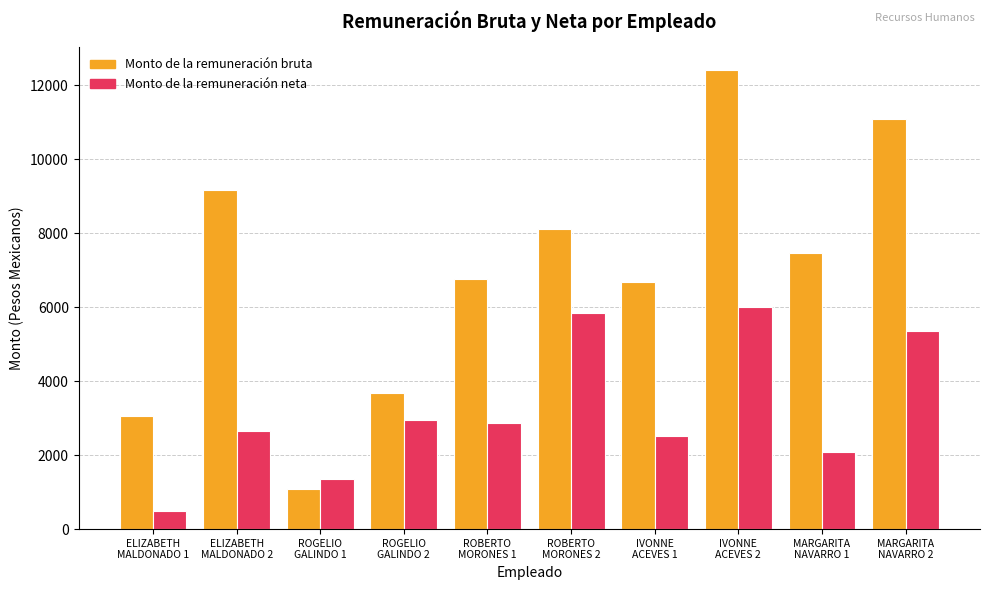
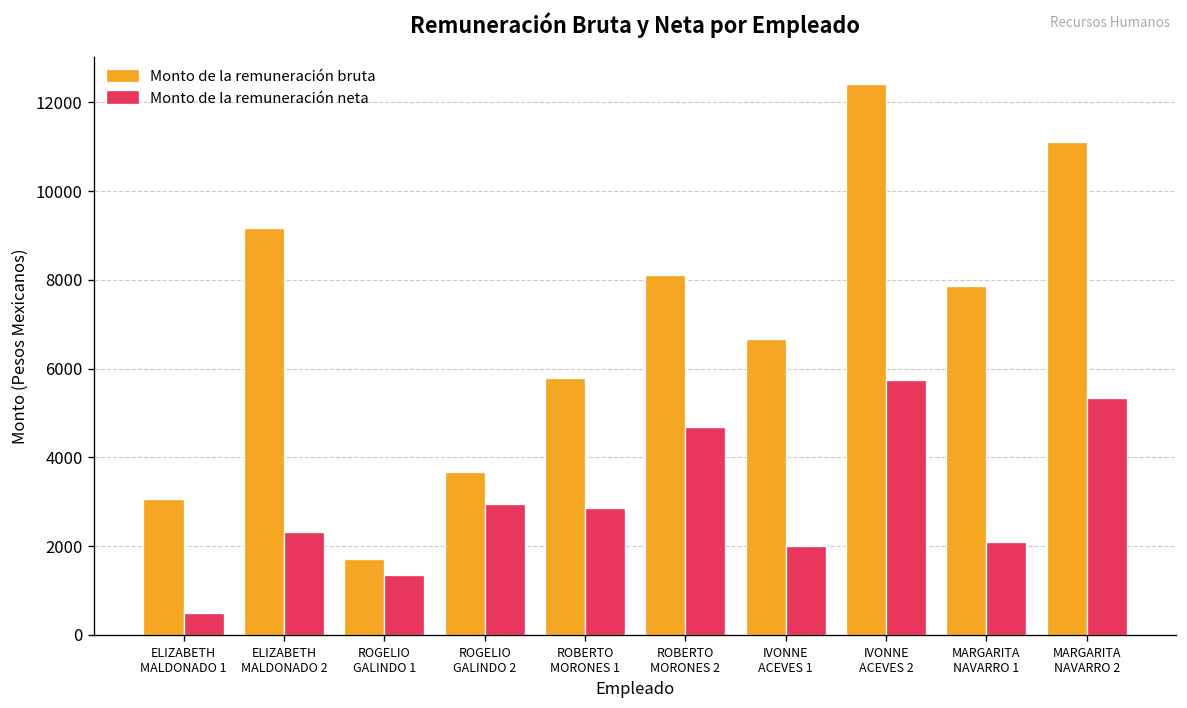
  {
    "Monto de la remuneración bruta": {
      "ELIZABETH MALDONADO 1": 3100,
      "ELIZABETH MALDONADO 2": 9200,
-     "ROGELIO GALINDO 1": 1100,
+     "ROGELIO GALINDO 1": 1700,
      "ROGELIO GALINDO 2": 3700,
-     "ROBERTO MORONES 1": 6800,
+     "ROBERTO MORONES 1": 5800,
      "ROBERTO MORONES 2": 8100,
      "IVONNE ACEVES 1": 6700,
      "IVONNE ACEVES 2": 12400,
-     "MARGARITA NAVARRO 1": 7500,
+     "MARGARITA NAVARRO 1": 7900,
      "MARGARITA NAVARRO 2": 11100
    },
    "Monto de la remuneración neta": {
      "ELIZABETH MALDONADO 1": 500,
-     "ELIZABETH MALDONADO 2": 2700,
+     "ELIZABETH MALDONADO 2": 2300,
      "ROGELIO GALINDO 1": 1400,
      "ROGELIO GALINDO 2": 2900,
      "ROBERTO MORONES 1": 2900,
-     "ROBERTO MORONES 2": 5800,
-     "IVONNE ACEVES 1": 2500,
-     "IVONNE ACEVES 2": 6000,
+     "ROBERTO MORONES 2": 4700,
+     "IVONNE ACEVES 1": 2000,
+     "IVONNE ACEVES 2": 5700,
      "MARGARITA NAVARRO 1": 2100,
      "MARGARITA NAVARRO 2": 5300
    }
  }
